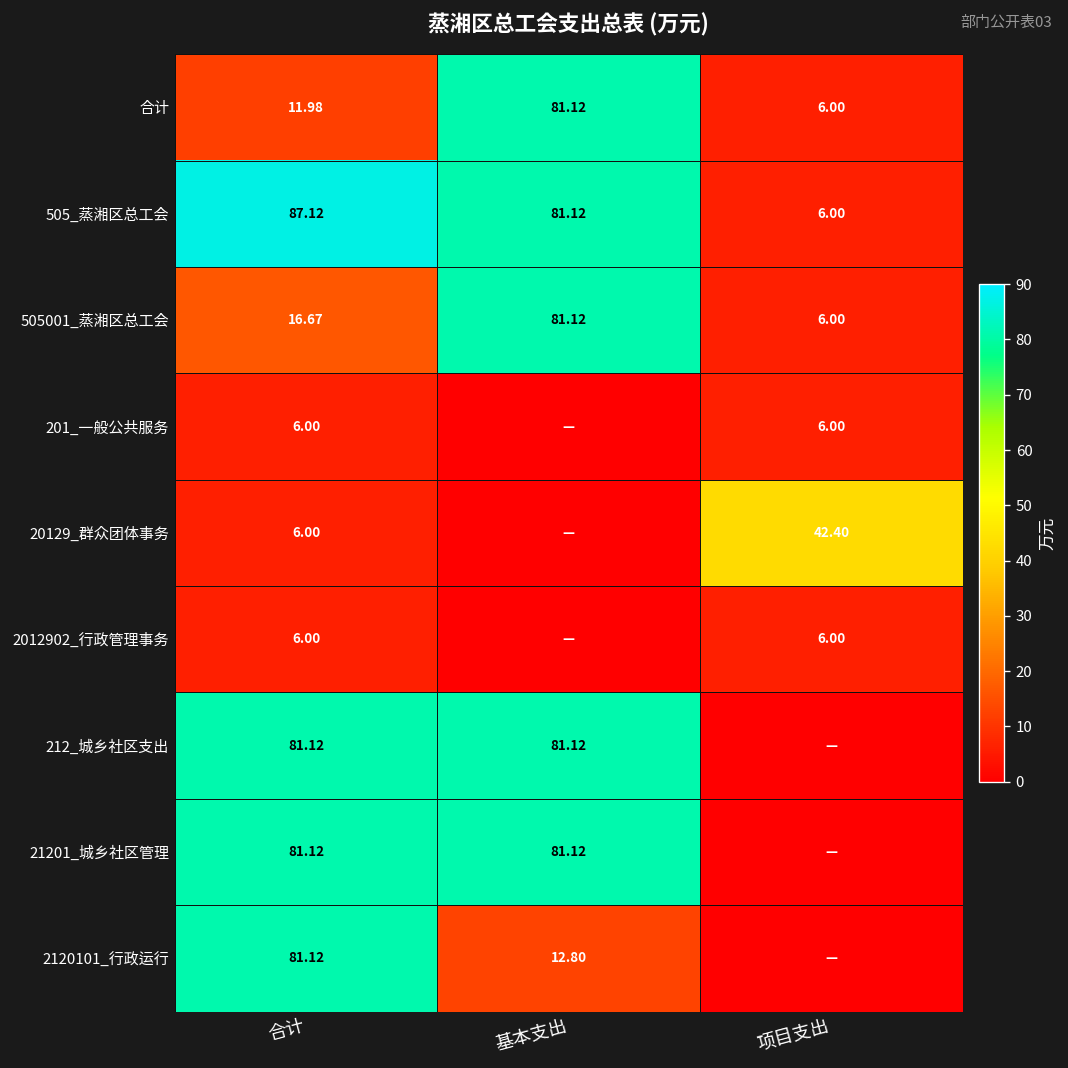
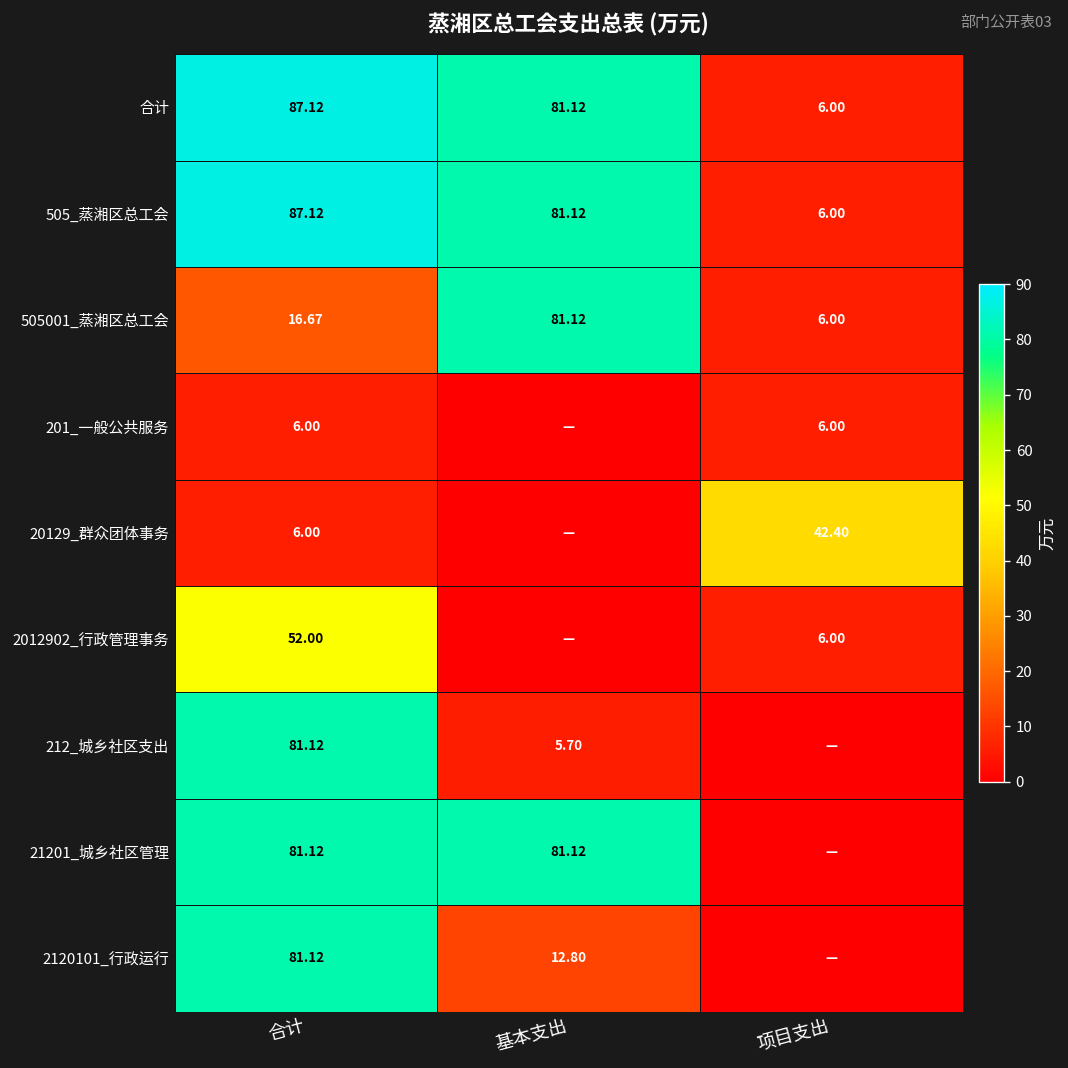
  {
    "合计": {
-     "合计": 11.98,
+     "合计": 87.12,
      "基本支出": 81.12,
      "项目支出": 6.00
    },
    "505_蒸湘区总工会": {
      "合计": 87.12,
      "基本支出": 81.12,
      "项目支出": 6.00
    },
    "505001_蒸湘区总工会": {
      "合计": 16.67,
      "基本支出": 81.12,
      "项目支出": 6.00
    },
    "201_一般公共服务": {
      "合计": 6.00,
      "项目支出": 6.00
    },
    "20129_群众团体事务": {
      "合计": 6.00,
      "项目支出": 42.40
    },
    "2012902_行政管理事务": {
-     "合计": 6.00,
+     "合计": 52.00,
      "项目支出": 6.00
    },
    "212_城乡社区支出": {
      "合计": 81.12,
-     "基本支出": 81.12
+     "基本支出": 5.70
    },
    "21201_城乡社区管理": {
      "合计": 81.12,
      "基本支出": 81.12
    },
    "2120101_行政运行": {
      "合计": 81.12,
      "基本支出": 12.80
    }
  }
